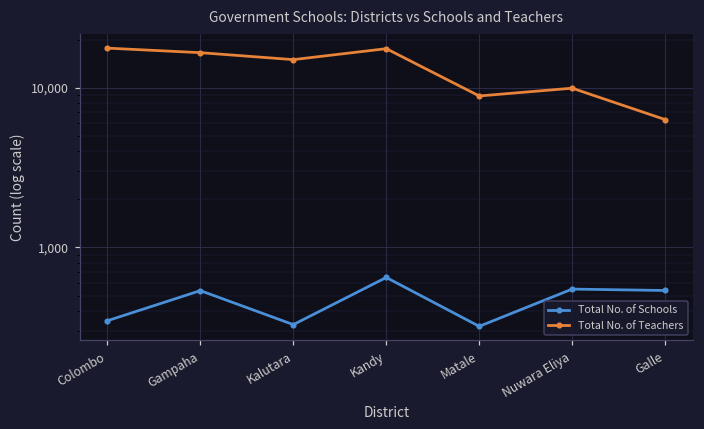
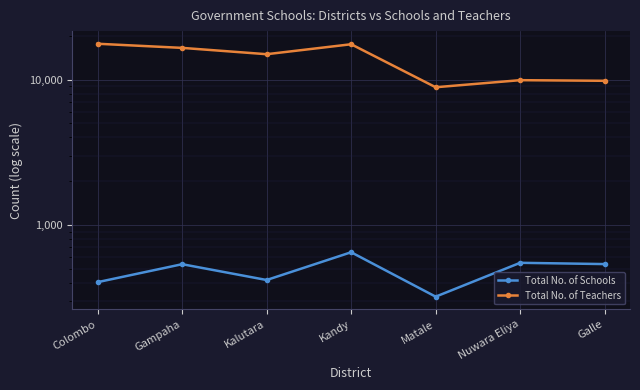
  {
    "Total No. of Schools": {
-     "Colombo": "350",
+     "Colombo": "400",
      "Gampaha": "540",
-     "Kalutara": "330",
+     "Kalutara": "420",
      "Kandy": "600",
      "Matale": "320",
      "Nuwara Eliya": "550",
      "Galle": "540"
    },
    "Total No. of Teachers": {
      "Colombo": "18,000",
      "Gampaha": "17,000",
      "Kalutara": "15,000",
      "Kandy": "18,000",
      "Matale": "9,000",
      "Nuwara Eliya": "10,000",
-     "Galle": "6,000"
+     "Galle": "10,000"
    }
  }
